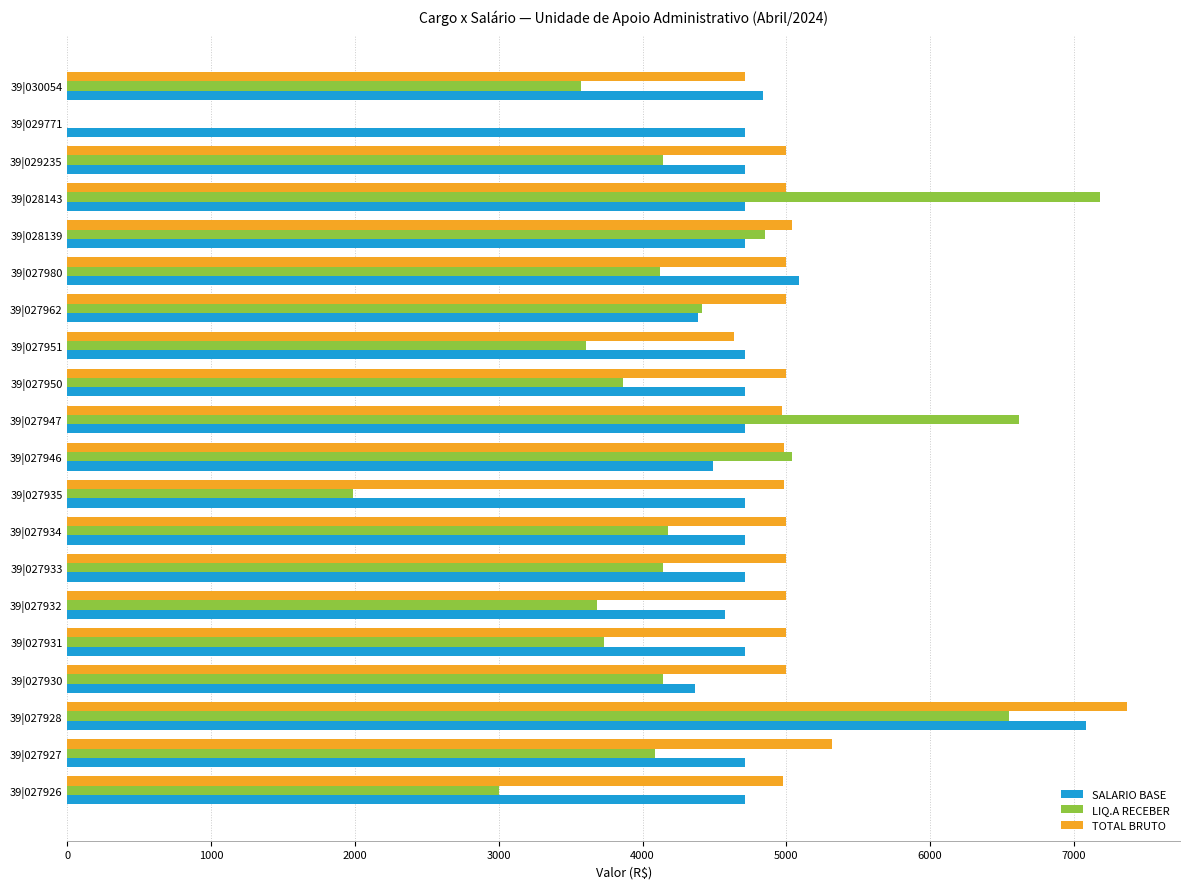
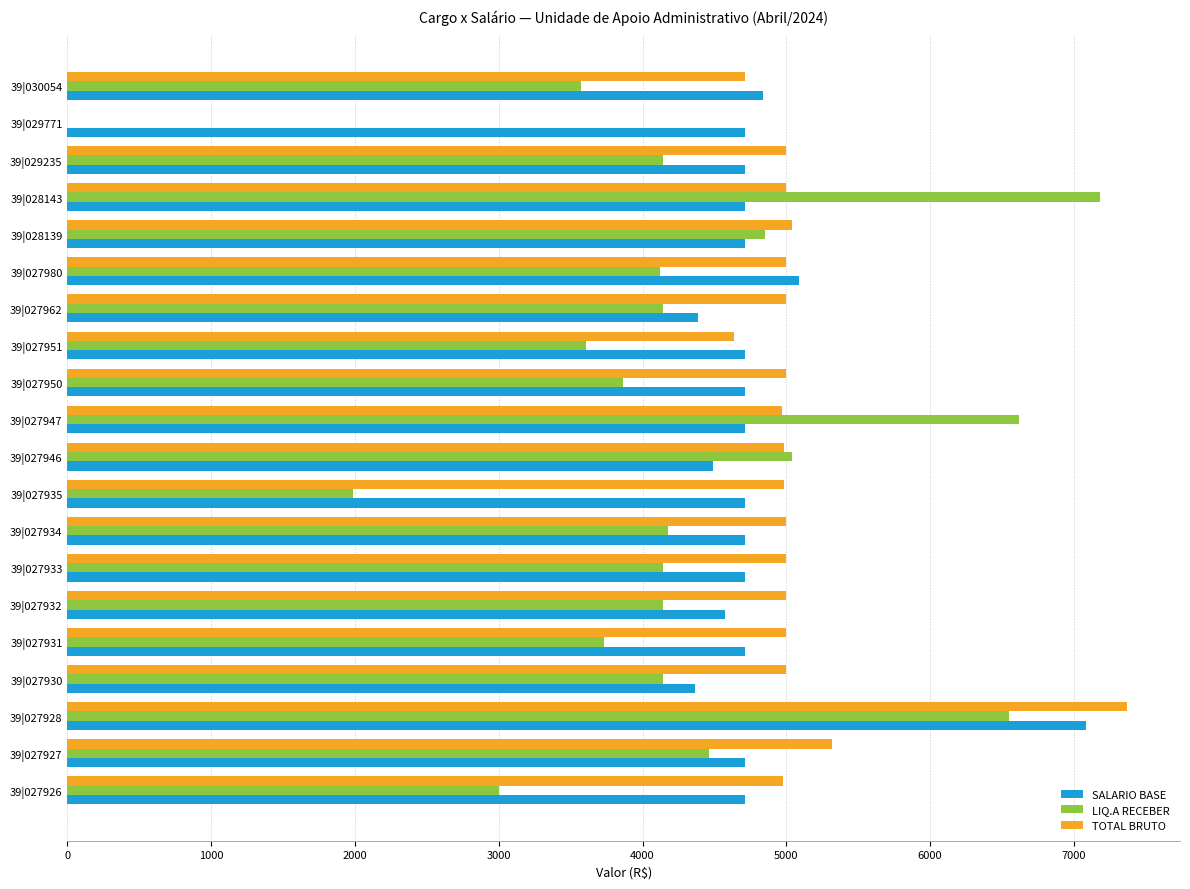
  {
    "SALARIO BASE": {
      "39|030054": 4840,
      "39|029771": 4710,
      "39|029235": 4710,
      "39|028143": 4710,
      "39|028139": 4710,
      "39|027980": 5090,
      "39|027962": 4390,
      "39|027951": 4710,
      "39|027950": 4710,
      "39|027947": 4710,
      "39|027946": 4490,
      "39|027935": 4710,
      "39|027934": 4710,
      "39|027933": 4710,
      "39|027932": 4580,
      "39|027931": 4710,
      "39|027930": 4360,
      "39|027928": 7090,
      "39|027927": 4710,
      "39|027926": 4710
    },
    "LIQ.A RECEBER": {
      "39|030054": 3570,
      "39|029771": 0,
      "39|029235": 4140,
      "39|028143": 7180,
      "39|028139": 4850,
      "39|027980": 4120,
-     "39|027962": 4410,
+     "39|027962": 4140,
      "39|027951": 3610,
      "39|027950": 3860,
      "39|027947": 6620,
      "39|027946": 5040,
      "39|027935": 1980,
      "39|027934": 4180,
      "39|027933": 4140,
-     "39|027932": 3680,
+     "39|027932": 4140,
      "39|027931": 3730,
      "39|027930": 4140,
      "39|027928": 6550,
-     "39|027927": 4090,
+     "39|027927": 4460,
      "39|027926": 3000
    },
    "TOTAL BRUTO": {
      "39|030054": 4710,
      "39|029771": 0,
      "39|029235": 5000,
      "39|028143": 5000,
      "39|028139": 5040,
      "39|027980": 5000,
      "39|027962": 5000,
      "39|027951": 4640,
      "39|027950": 5000,
      "39|027947": 4970,
      "39|027946": 4990,
      "39|027935": 4990,
      "39|027934": 5000,
      "39|027933": 5000,
      "39|027932": 5000,
      "39|027931": 5000,
      "39|027930": 5000,
      "39|027928": 7370,
      "39|027927": 5310,
      "39|027926": 4980
    }
  }
